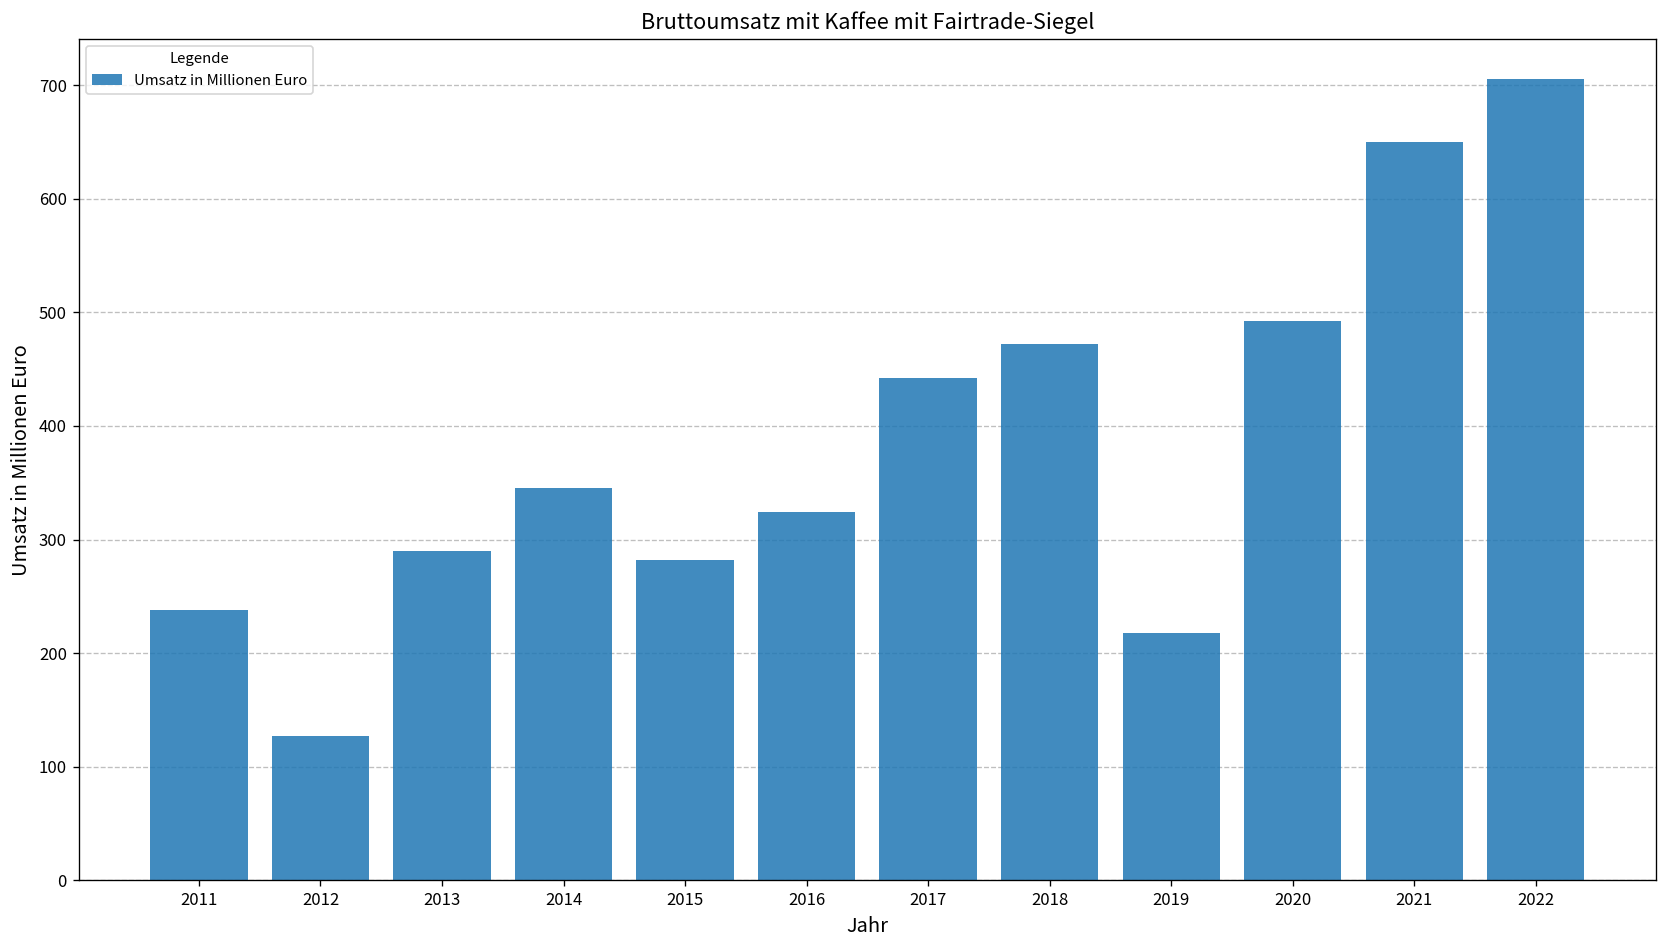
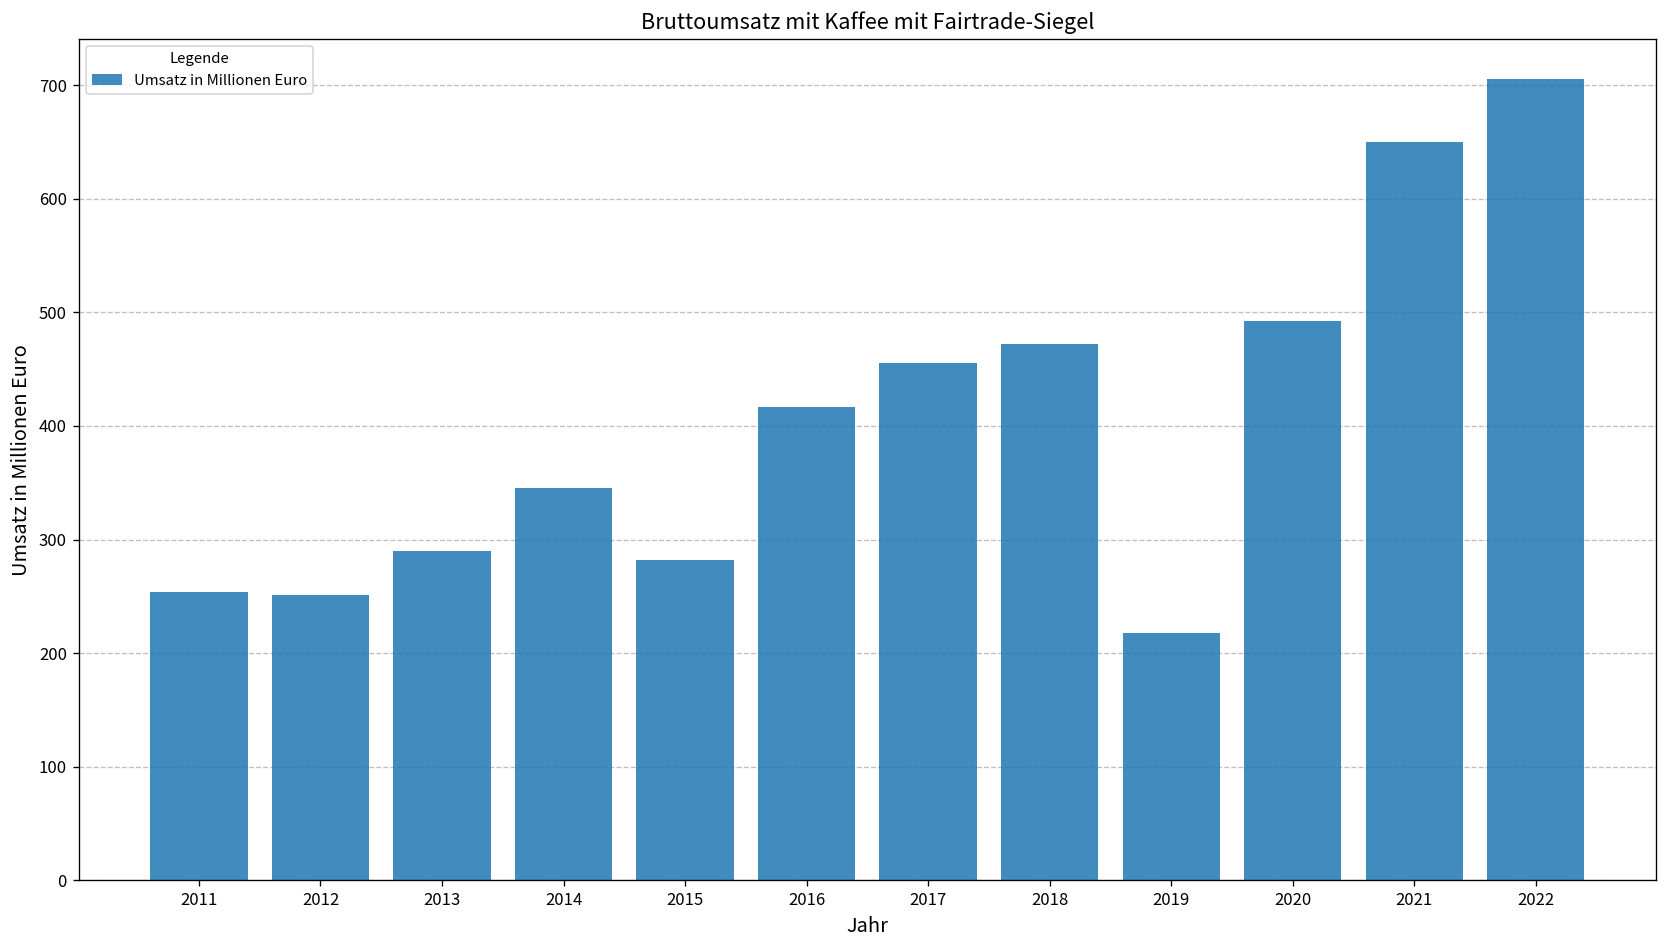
  {
-   "2011": 240,
-   "2012": 130,
+   "2011": 250,
+   "2012": 250,
    "2013": 290,
    "2014": 350,
    "2015": 280,
-   "2016": 320,
-   "2017": 440,
+   "2016": 420,
+   "2017": 460,
    "2018": 470,
    "2019": 220,
    "2020": 490,
    "2021": 650,
    "2022": 710
  }
